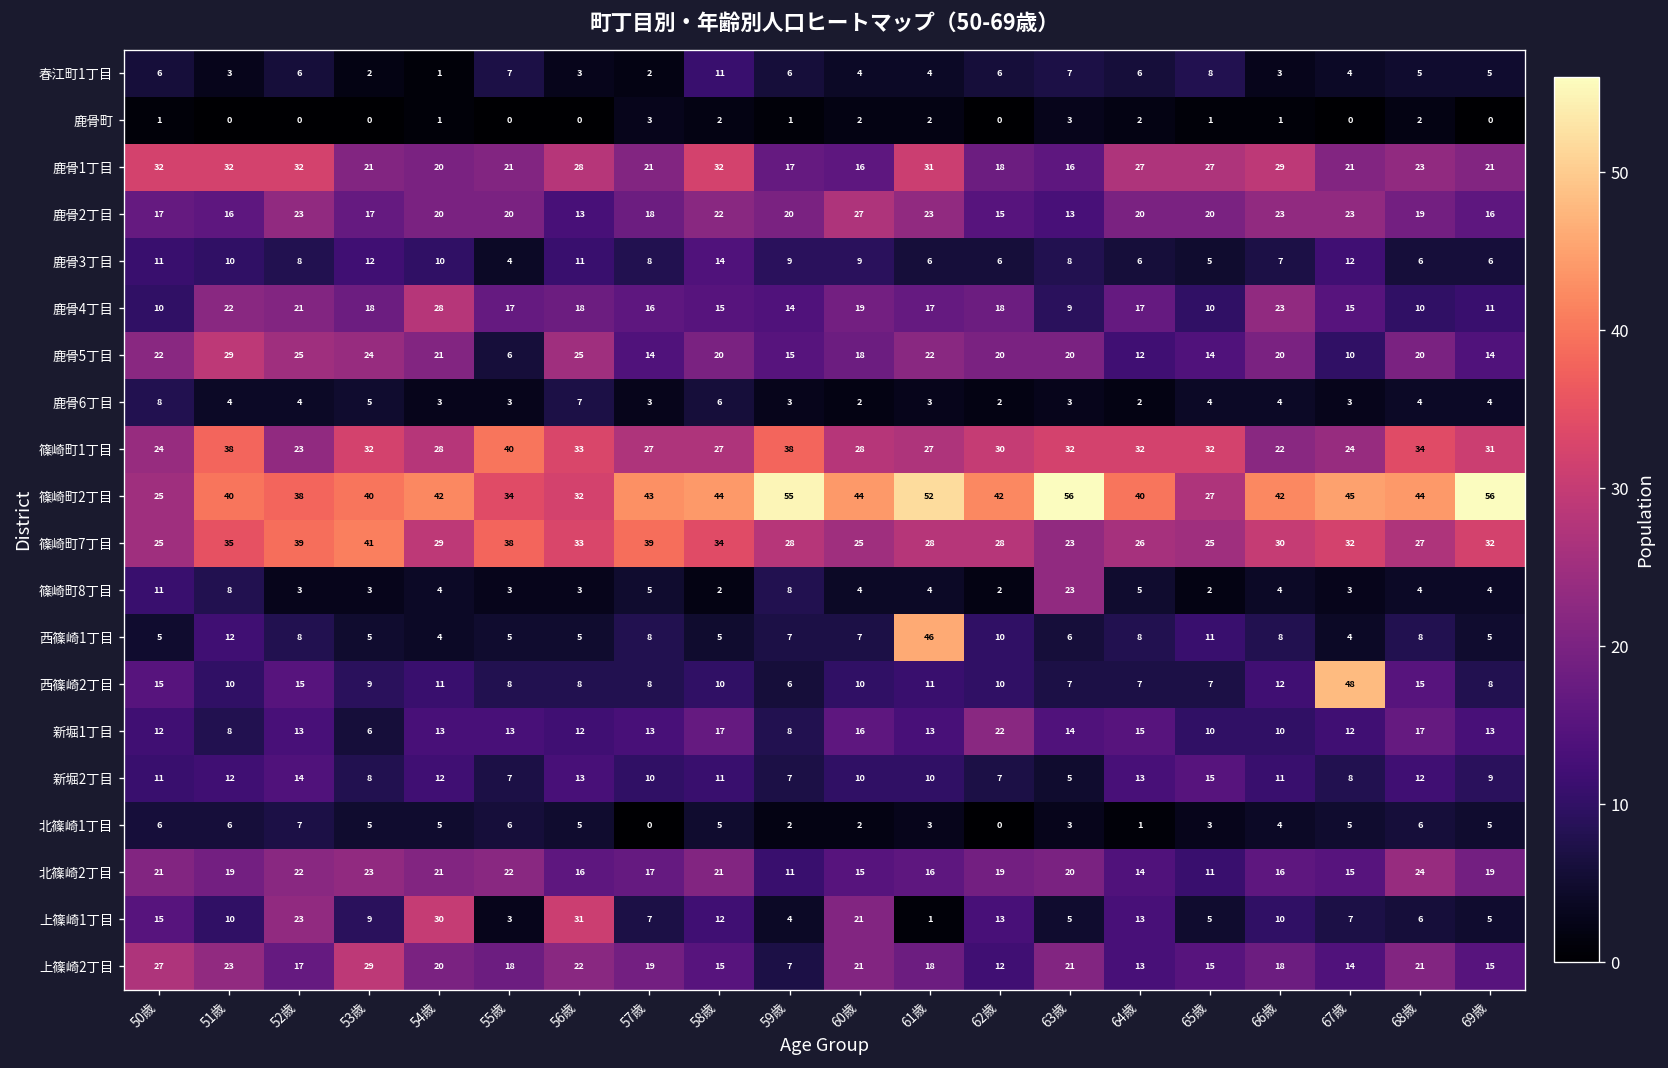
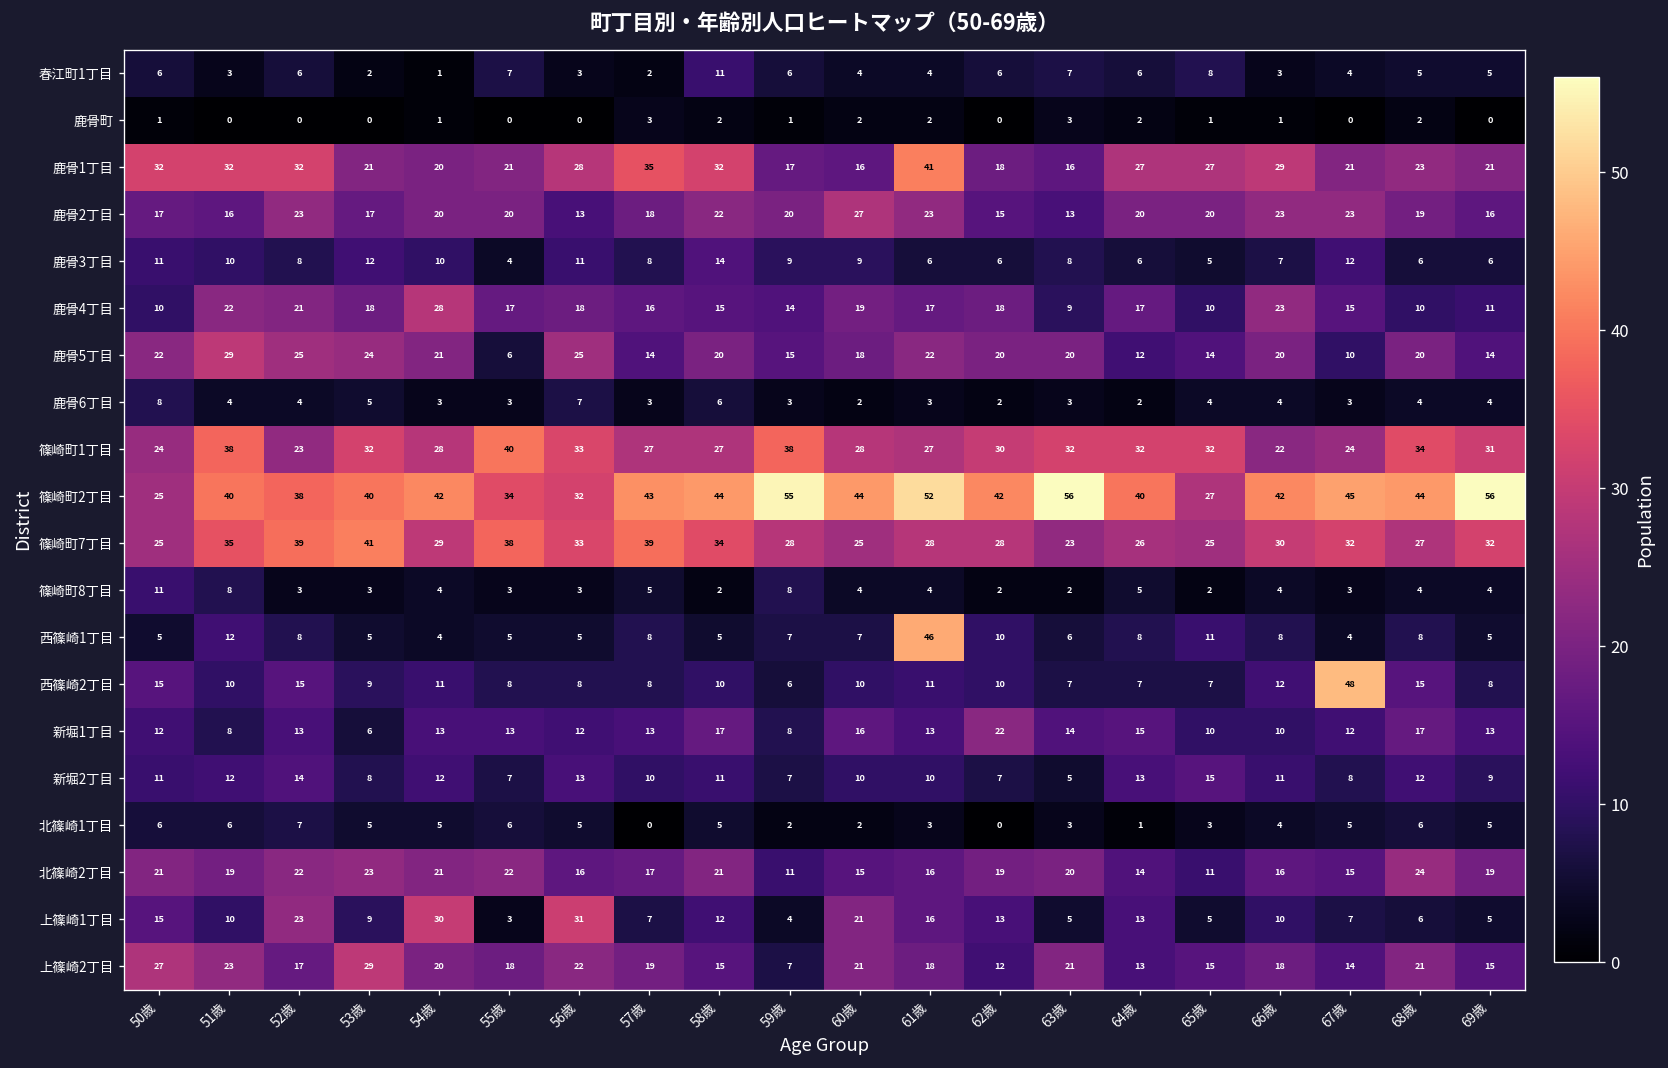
  {
    "鹿骨1丁目": {
      "50歳": 32,
      "51歳": 32,
      "52歳": 32,
      "53歳": 21,
      "54歳": 20,
      "55歳": 21,
      "56歳": 28,
-     "57歳": 21,
+     "57歳": 35,
      "58歳": 32,
      "59歳": 17,
      "60歳": 16,
-     "61歳": 31,
+     "61歳": 41,
      "62歳": 18,
      "63歳": 16,
      "64歳": 27,
      "65歳": 27,
      "66歳": 29,
      "67歳": 21,
      "68歳": 23,
      "69歳": 21
    },
    "篠崎町8丁目": {
      "50歳": 11,
      "51歳": 8,
      "52歳": 3,
      "53歳": 3,
      "54歳": 4,
      "55歳": 3,
      "56歳": 3,
      "57歳": 5,
      "58歳": 2,
      "59歳": 8,
      "60歳": 4,
      "61歳": 4,
      "62歳": 2,
-     "63歳": 23,
+     "63歳": 2,
      "64歳": 5,
      "65歳": 2,
      "66歳": 4,
      "67歳": 3,
      "68歳": 4,
      "69歳": 4
    },
    "上篠崎1丁目": {
      "50歳": 15,
      "51歳": 10,
      "52歳": 23,
      "53歳": 9,
      "54歳": 30,
      "55歳": 3,
      "56歳": 31,
      "57歳": 7,
      "58歳": 12,
      "59歳": 4,
      "60歳": 21,
-     "61歳": 1,
+     "61歳": 16,
      "62歳": 13,
      "63歳": 5,
      "64歳": 13,
      "65歳": 5,
      "66歳": 10,
      "67歳": 7,
      "68歳": 6,
      "69歳": 5
    }
  }
